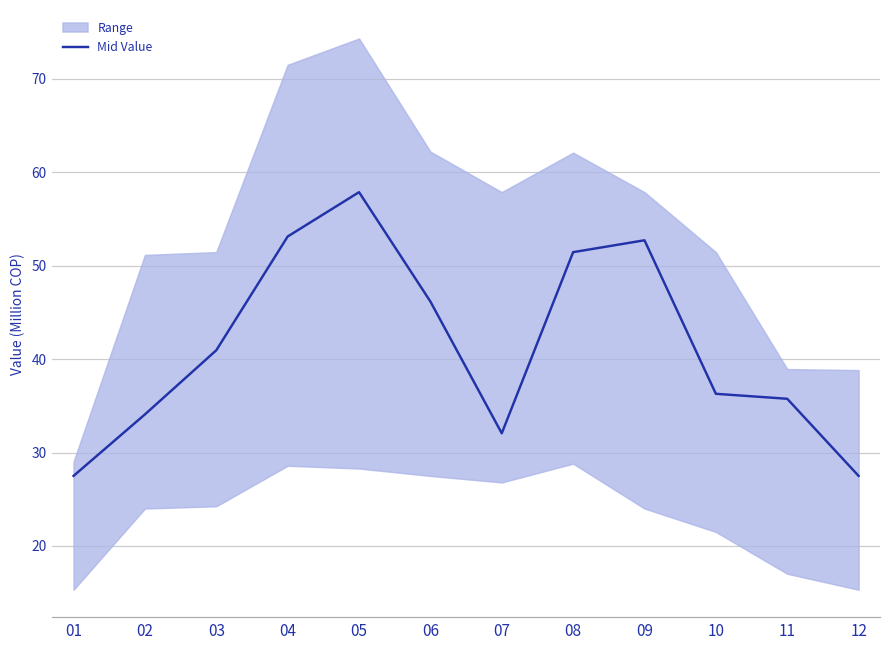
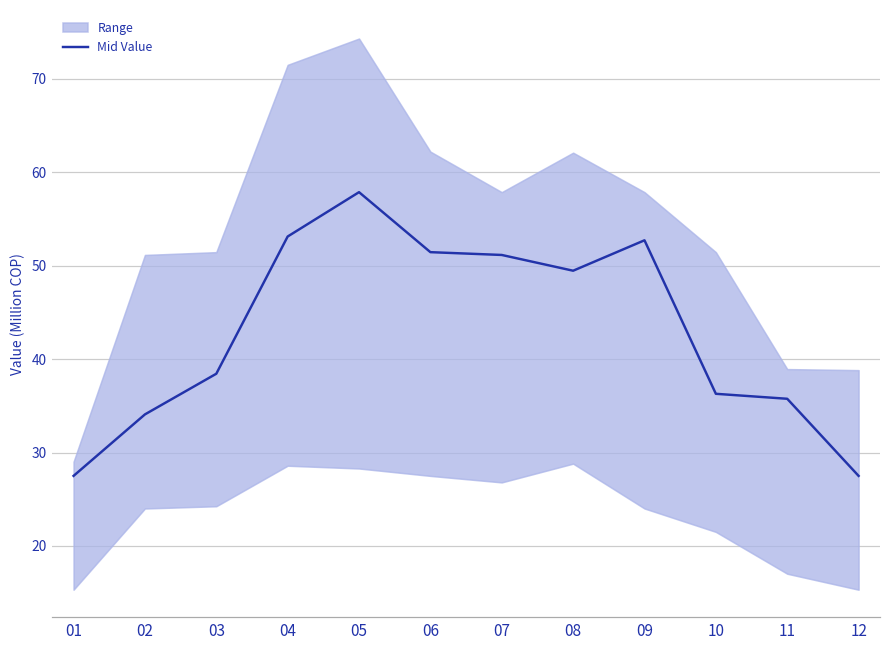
  {
    "Mid Value": {
      "01": 28,
      "02": 34,
-     "03": 41,
+     "03": 38,
      "04": 53,
      "05": 58,
-     "06": 46,
-     "07": 32,
-     "08": 51,
+     "06": 51,
+     "07": 51,
+     "08": 49,
      "09": 53,
      "10": 36,
      "11": 36,
      "12": 28
    }
  }
